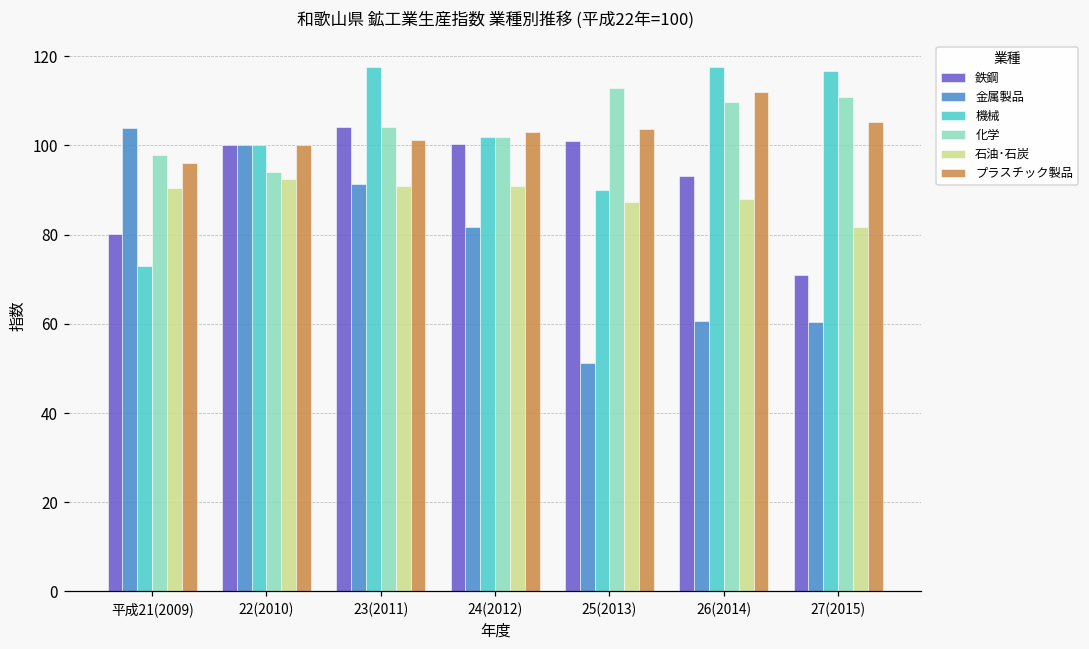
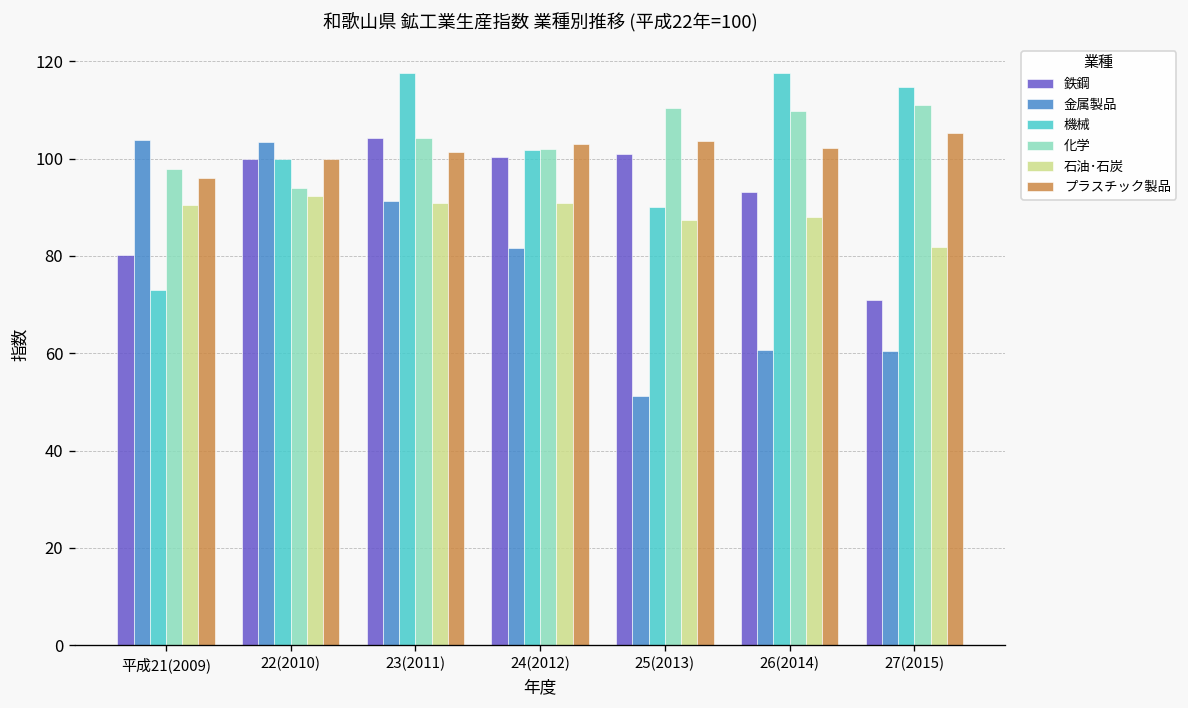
  {
    "鉄鋼": {
      "平成21(2009)": 80,
      "22(2010)": 100,
      "23(2011)": 104,
      "24(2012)": 100,
      "25(2013)": 101,
      "26(2014)": 93,
      "27(2015)": 71
    },
    "金属製品": {
      "平成21(2009)": 104,
-     "22(2010)": 100,
+     "22(2010)": 103,
      "23(2011)": 91,
      "24(2012)": 82,
      "25(2013)": 51,
      "26(2014)": 61,
      "27(2015)": 60
    },
    "機械": {
      "平成21(2009)": 73,
      "22(2010)": 100,
      "23(2011)": 118,
      "24(2012)": 102,
      "25(2013)": 90,
      "26(2014)": 118,
-     "27(2015)": 117
+     "27(2015)": 115
    },
    "化学": {
      "平成21(2009)": 98,
      "22(2010)": 94,
      "23(2011)": 104,
      "24(2012)": 102,
-     "25(2013)": 113,
+     "25(2013)": 110,
      "26(2014)": 110,
      "27(2015)": 111
    },
    "石油･石炭": {
      "平成21(2009)": 91,
      "22(2010)": 92,
      "23(2011)": 91,
      "24(2012)": 91,
      "25(2013)": 87,
      "26(2014)": 88,
      "27(2015)": 82
    },
    "プラスチック製品": {
      "平成21(2009)": 96,
      "22(2010)": 100,
      "23(2011)": 101,
      "24(2012)": 103,
      "25(2013)": 104,
-     "26(2014)": 112,
+     "26(2014)": 102,
      "27(2015)": 105
    }
  }
